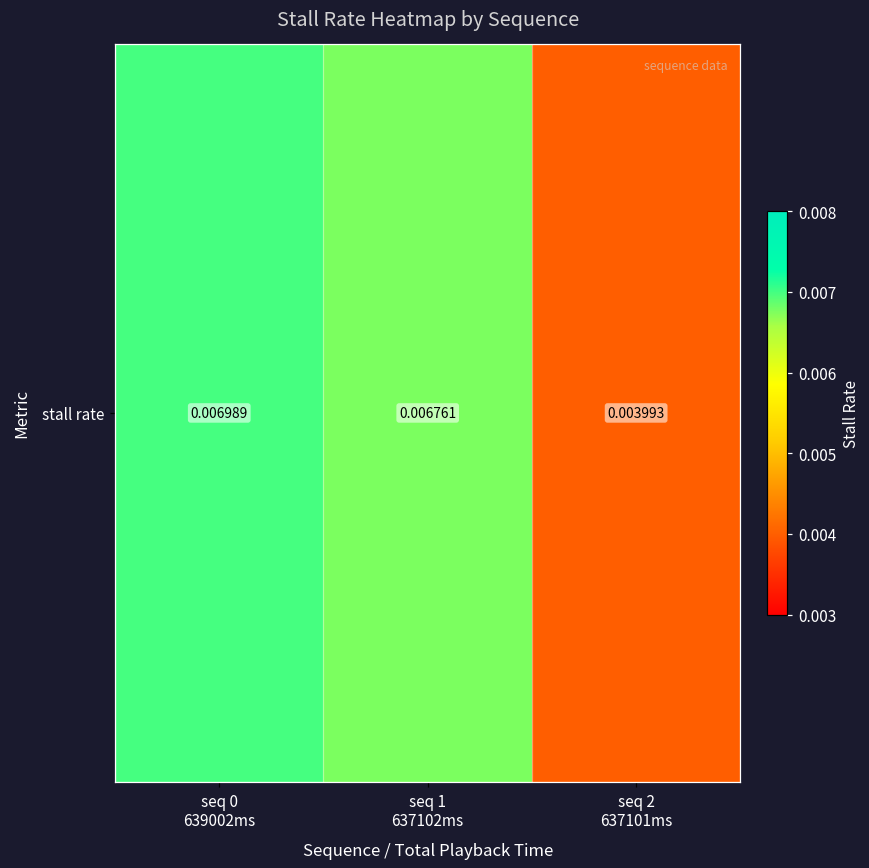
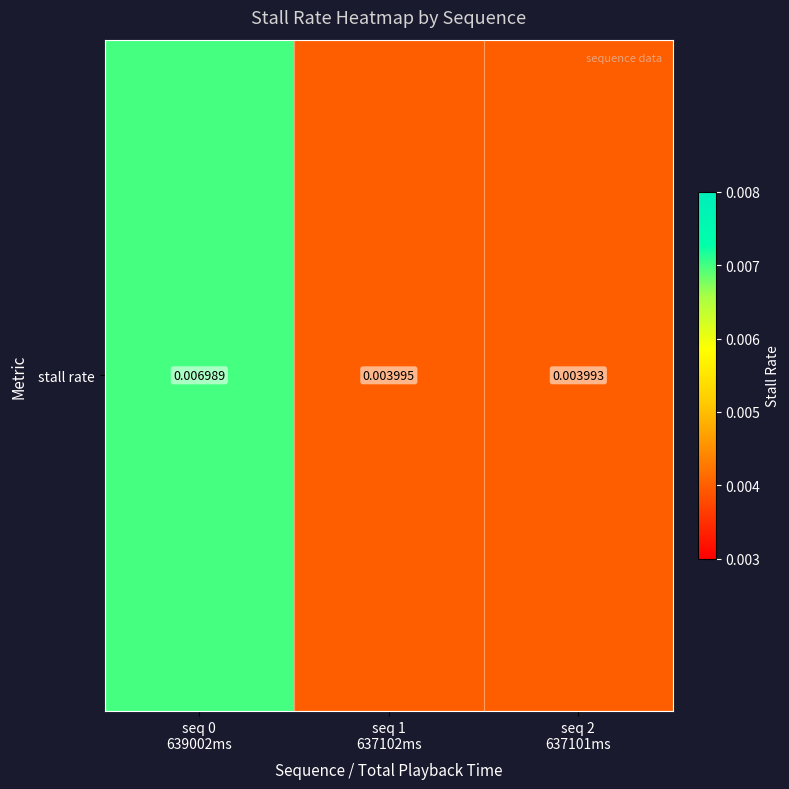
  {
    "stall rate": {
-     "seq 1 637102ms": 0.006761
+     "seq 1 637102ms": 0.003995
    }
  }
